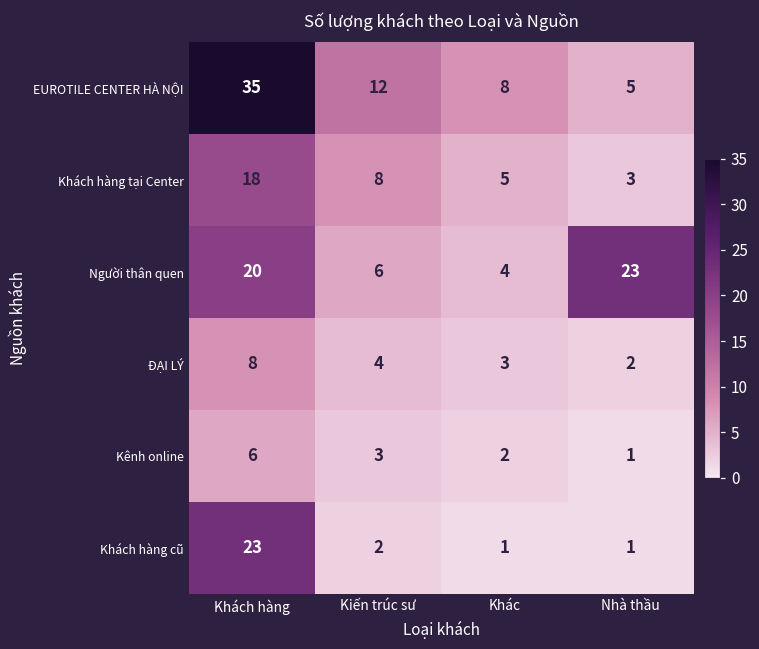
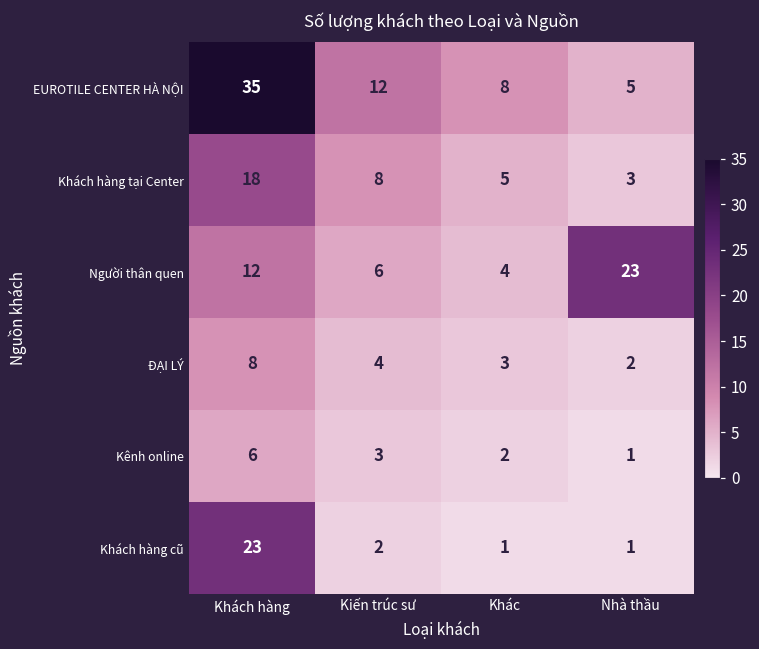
  {
    "EUROTILE CENTER HÀ NỘI": {
      "Khách hàng": 35,
      "Kiến trúc sư": 12,
      "Khác": 8,
      "Nhà thầu": 5
    },
    "Khách hàng tại Center": {
      "Khách hàng": 18,
      "Kiến trúc sư": 8,
      "Khác": 5,
      "Nhà thầu": 3
    },
    "Người thân quen": {
-     "Khách hàng": 20,
+     "Khách hàng": 12,
      "Kiến trúc sư": 6,
      "Khác": 4,
      "Nhà thầu": 23
    },
    "ĐẠI LÝ": {
      "Khách hàng": 8,
      "Kiến trúc sư": 4,
      "Khác": 3,
      "Nhà thầu": 2
    },
    "Kênh online": {
      "Khách hàng": 6,
      "Kiến trúc sư": 3,
      "Khác": 2,
      "Nhà thầu": 1
    },
    "Khách hàng cũ": {
      "Khách hàng": 23,
      "Kiến trúc sư": 2,
      "Khác": 1,
      "Nhà thầu": 1
    }
  }
